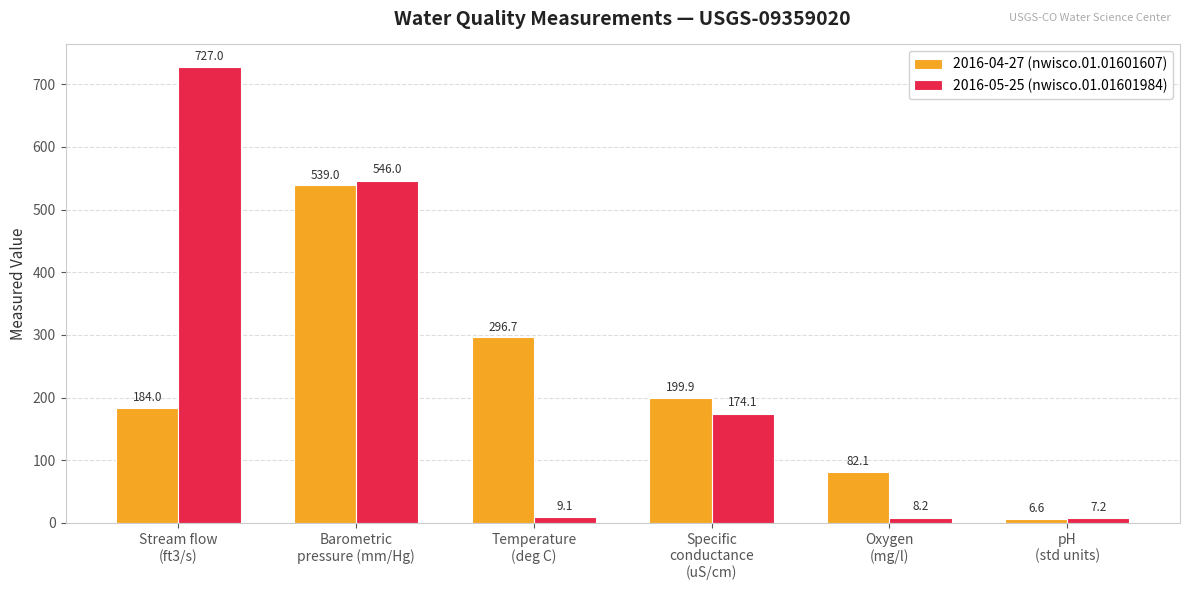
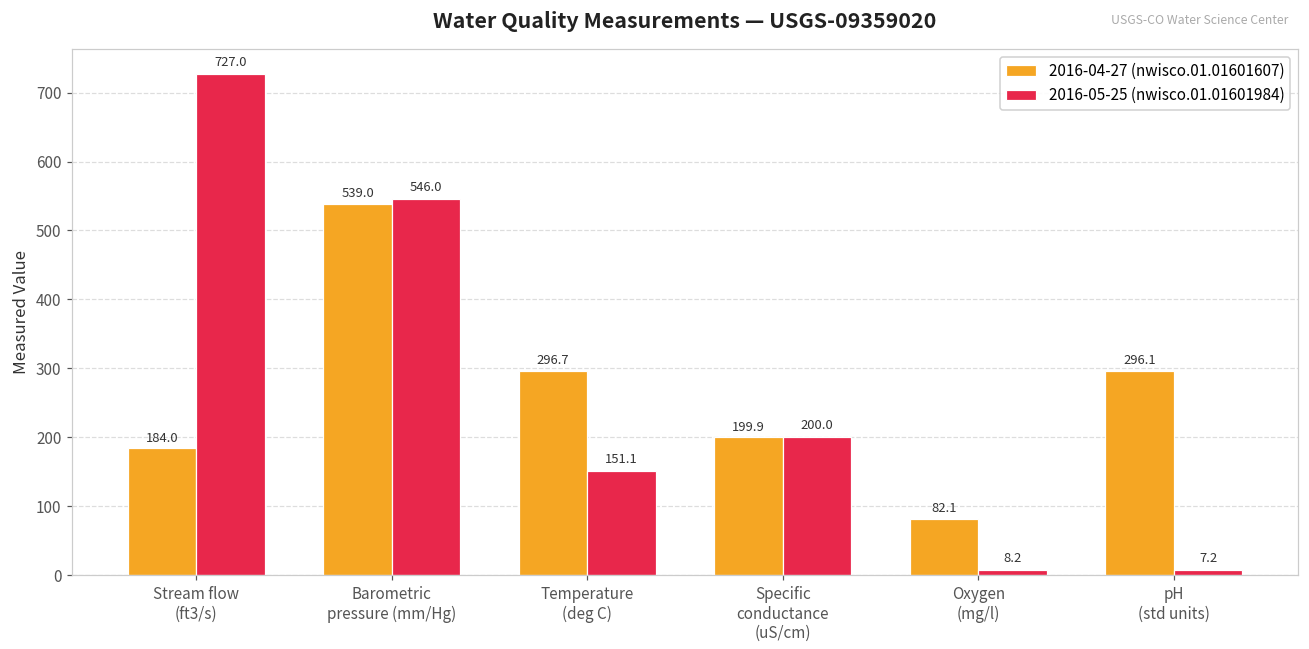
  {
    "2016-04-27 (nwisco.01.01601607)": {
      "Stream flow (ft3/s)": 184.0,
      "Barometric pressure (mm/Hg)": 539.0,
      "Temperature (deg C)": 296.7,
      "Specific conductance (uS/cm)": 199.9,
      "Oxygen (mg/l)": 82.1,
-     "pH (std units)": 6.6
+     "pH (std units)": 296.1
    },
    "2016-05-25 (nwisco.01.01601984)": {
      "Stream flow (ft3/s)": 727.0,
      "Barometric pressure (mm/Hg)": 546.0,
-     "Temperature (deg C)": 9.1,
-     "Specific conductance (uS/cm)": 174.1,
+     "Temperature (deg C)": 151.1,
+     "Specific conductance (uS/cm)": 200.0,
      "Oxygen (mg/l)": 8.2,
      "pH (std units)": 7.2
    }
  }
